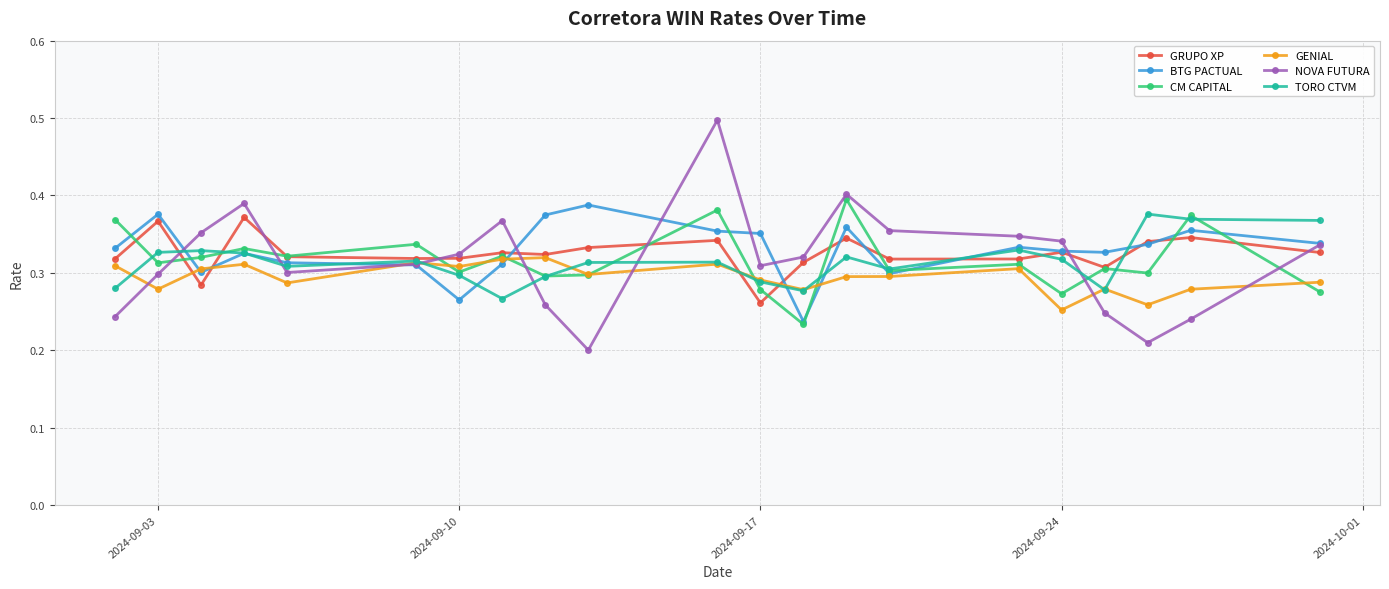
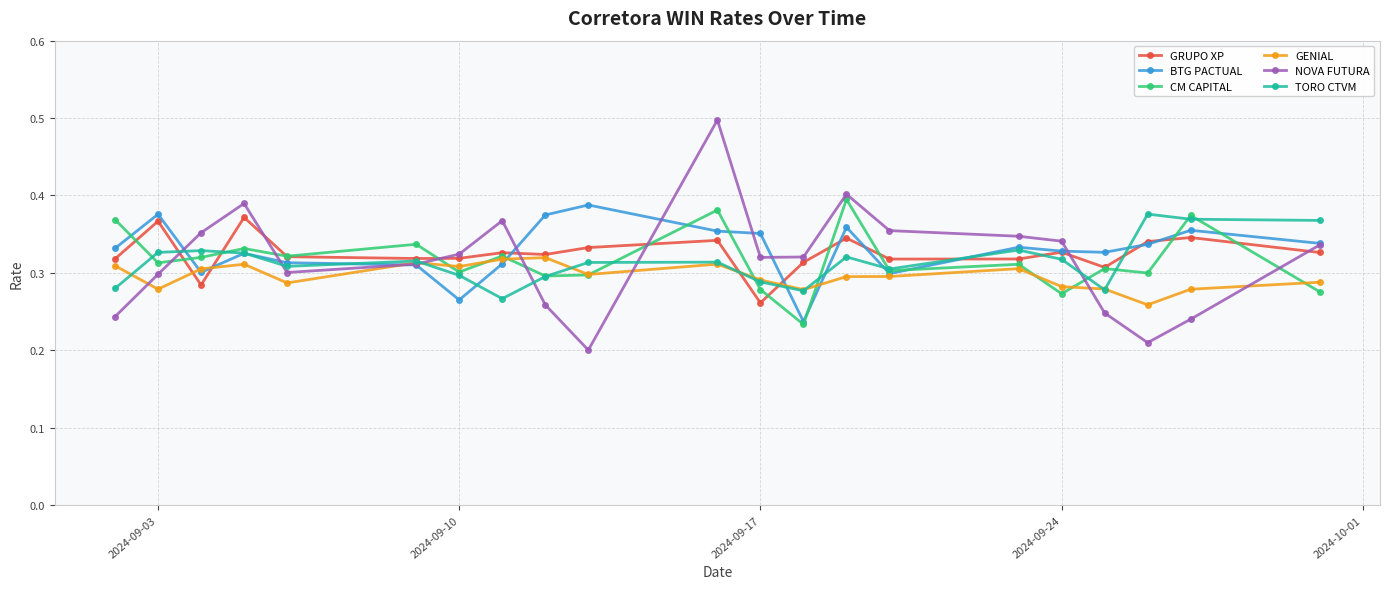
  {
    "GRUPO XP": {
      "2024-09-03": 0.37,
      "2024-09-10": 0.32,
      "2024-09-17": 0.26
    },
    "BTG PACTUAL": {
      "2024-09-03": 0.38,
      "2024-09-10": 0.27,
      "2024-09-17": 0.35
    },
    "GENIAL": {
      "2024-09-03": 0.28,
      "2024-09-10": 0.31,
-     "2024-09-24": 0.25
+     "2024-09-24": 0.28
    },
    "NOVA FUTURA": {
      "2024-09-03": 0.30,
      "2024-09-10": 0.32,
-     "2024-09-17": 0.31,
+     "2024-09-17": 0.32,
      "2024-09-24": 0.34
    }
  }
